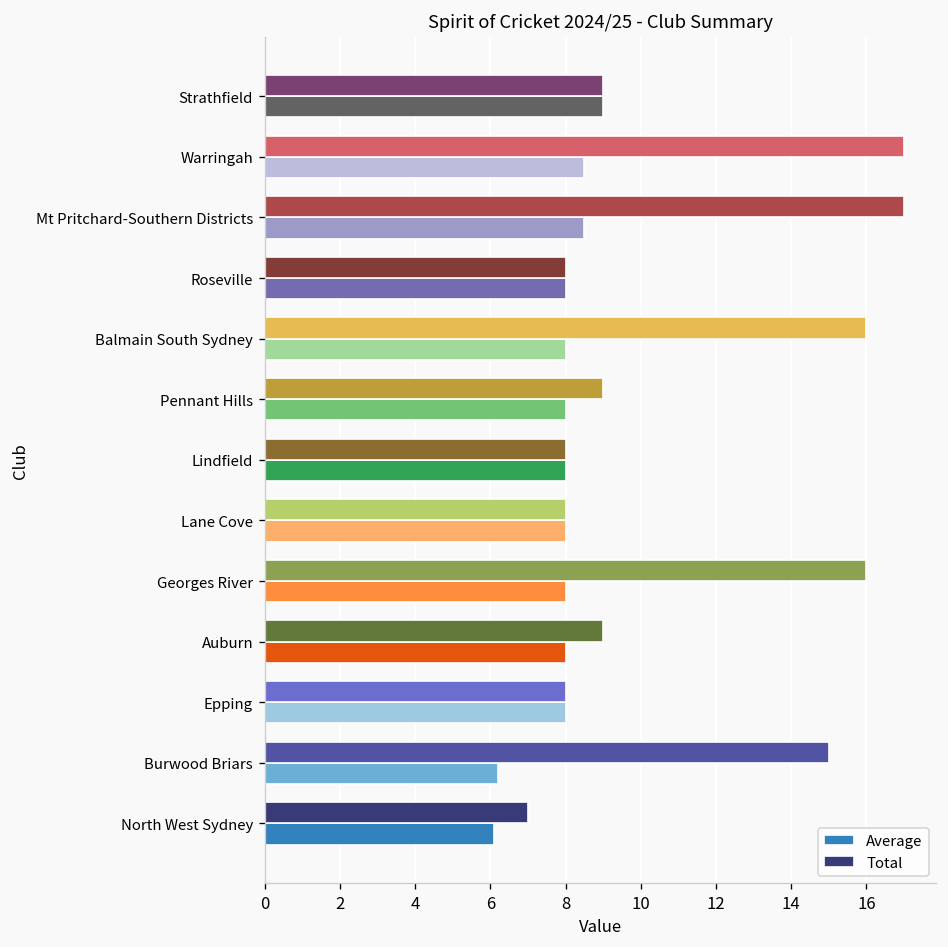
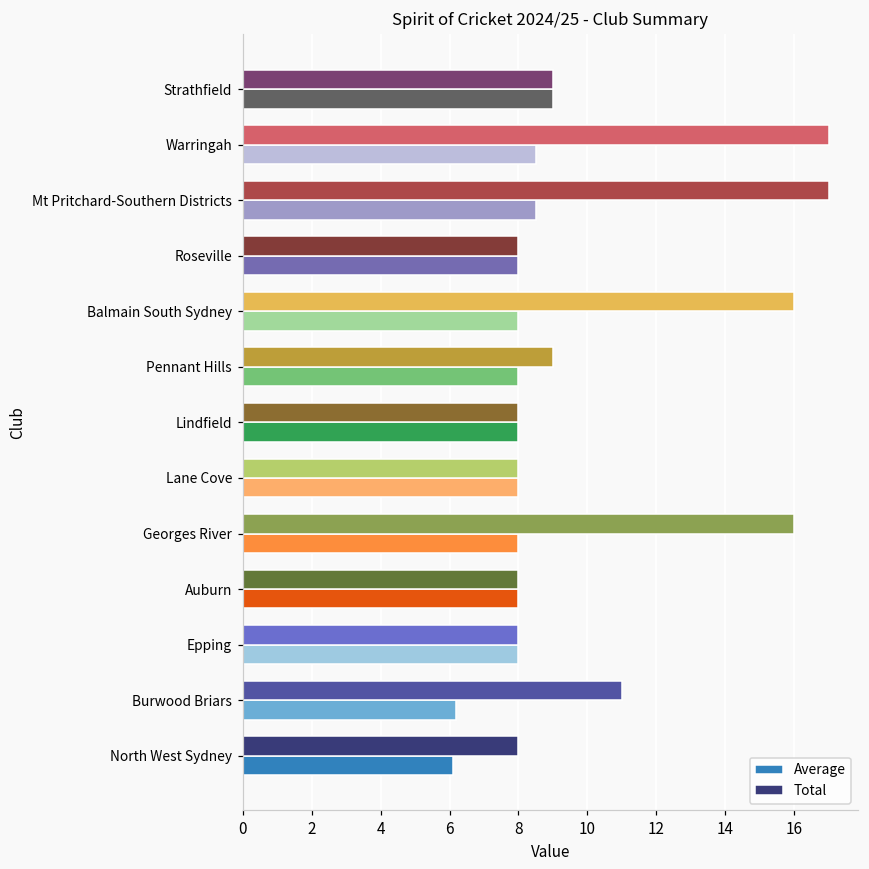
  {
    "Average": {
      "Strathfield": 9,
      "Warringah": 8.5,
      "Mt Pritchard-Southern Districts": 8.5,
      "Roseville": 8,
      "Balmain South Sydney": 8,
      "Pennant Hills": 8,
      "Lindfield": 8,
      "Lane Cove": 8,
      "Georges River": 8,
      "Auburn": 8,
      "Epping": 8,
      "Burwood Briars": 6.2,
      "North West Sydney": 6.1
    },
    "Total": {
      "Strathfield": 9,
      "Warringah": 17,
      "Mt Pritchard-Southern Districts": 17,
      "Roseville": 8,
      "Balmain South Sydney": 16,
      "Pennant Hills": 9,
      "Lindfield": 8,
      "Lane Cove": 8,
      "Georges River": 16,
-     "Auburn": 9,
+     "Auburn": 8,
      "Epping": 8,
-     "Burwood Briars": 15,
-     "North West Sydney": 7
+     "Burwood Briars": 11,
+     "North West Sydney": 8
    }
  }
